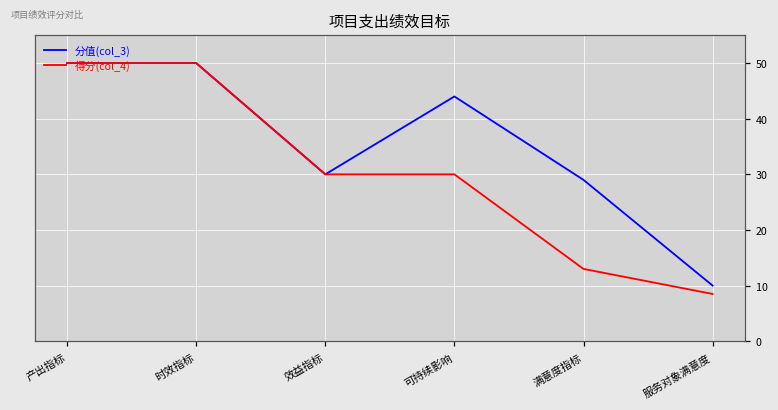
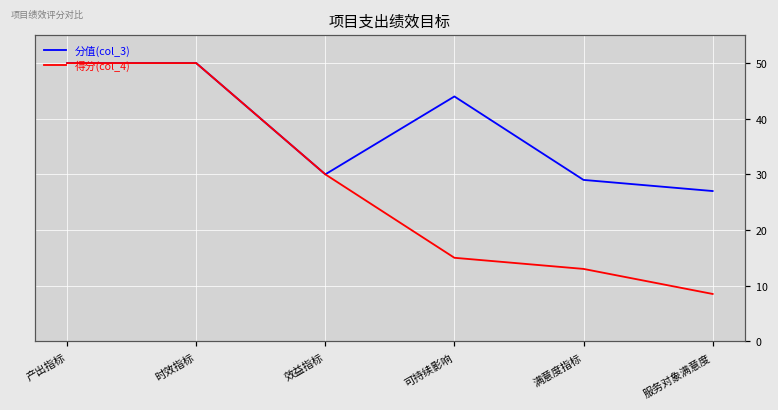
  {
    "分值(col_3)": {
      "可持续影响": 44,
      "满意度指标": 29,
-     "服务对象满意度": 10
+     "服务对象满意度": 27
    },
    "得分(col_4)": {
-     "可持续影响": 30,
+     "可持续影响": 15,
      "满意度指标": 13,
      "服务对象满意度": 9
    }
  }
